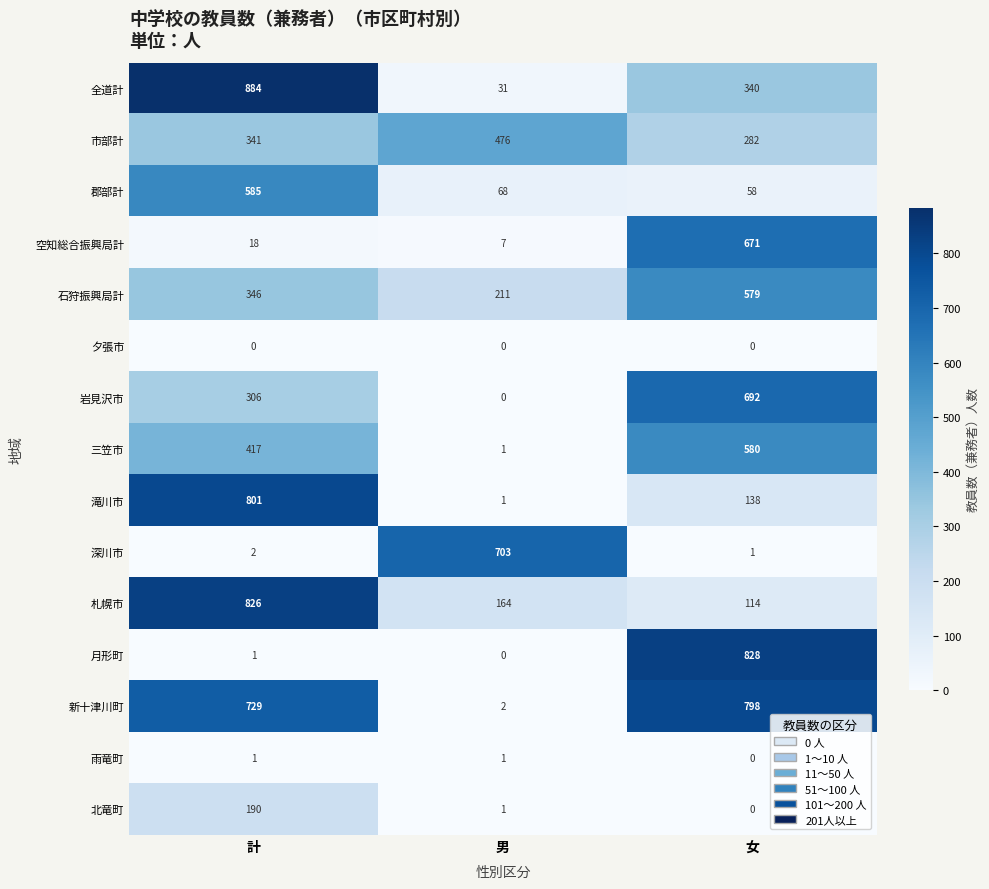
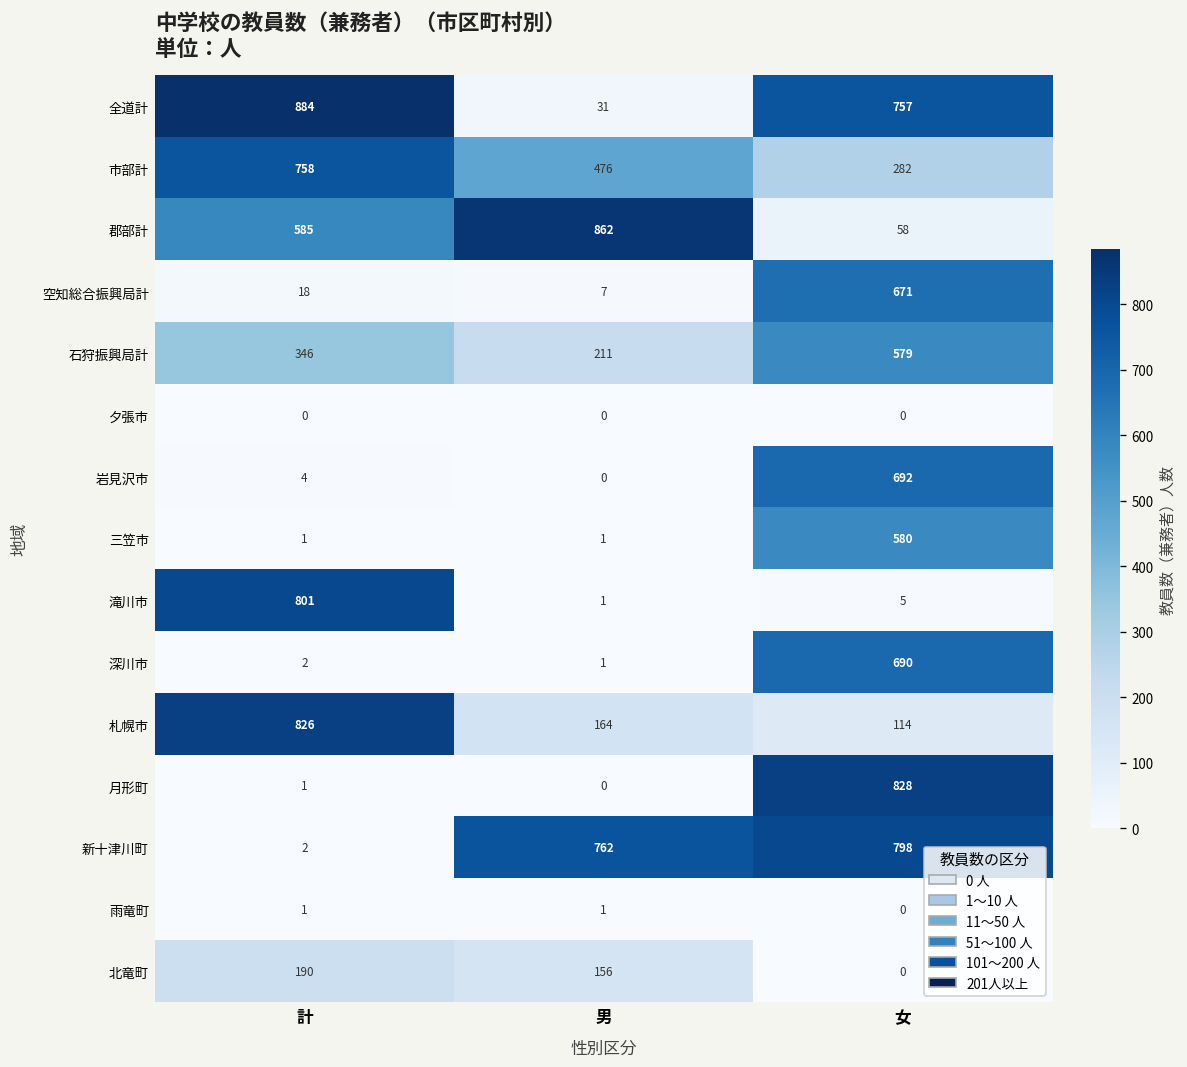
  {
    "全道計": {
      "計": 884,
      "男": 31,
-     "女": 340
+     "女": 757
    },
    "市部計": {
-     "計": 341,
+     "計": 758,
      "男": 476,
      "女": 282
    },
    "郡部計": {
      "計": 585,
-     "男": 68,
+     "男": 862,
      "女": 58
    },
    "空知総合振興局計": {
      "計": 18,
      "男": 7,
      "女": 671
    },
    "石狩振興局計": {
      "計": 346,
      "男": 211,
      "女": 579
    },
    "夕張市": {
      "計": 0,
      "男": 0,
      "女": 0
    },
    "岩見沢市": {
-     "計": 306,
+     "計": 4,
      "男": 0,
      "女": 692
    },
    "三笠市": {
-     "計": 417,
+     "計": 1,
      "男": 1,
      "女": 580
    },
    "滝川市": {
      "計": 801,
      "男": 1,
-     "女": 138
+     "女": 5
    },
    "深川市": {
      "計": 2,
-     "男": 703,
-     "女": 1
+     "男": 1,
+     "女": 690
    },
    "札幌市": {
      "計": 826,
      "男": 164,
      "女": 114
    },
    "月形町": {
      "計": 1,
      "男": 0,
      "女": 828
    },
    "新十津川町": {
-     "計": 729,
-     "男": 2,
+     "計": 2,
+     "男": 762,
      "女": 798
    },
    "雨竜町": {
      "計": 1,
      "男": 1,
      "女": 0
    },
    "北竜町": {
      "計": 190,
-     "男": 1,
+     "男": 156,
      "女": 0
    }
  }
